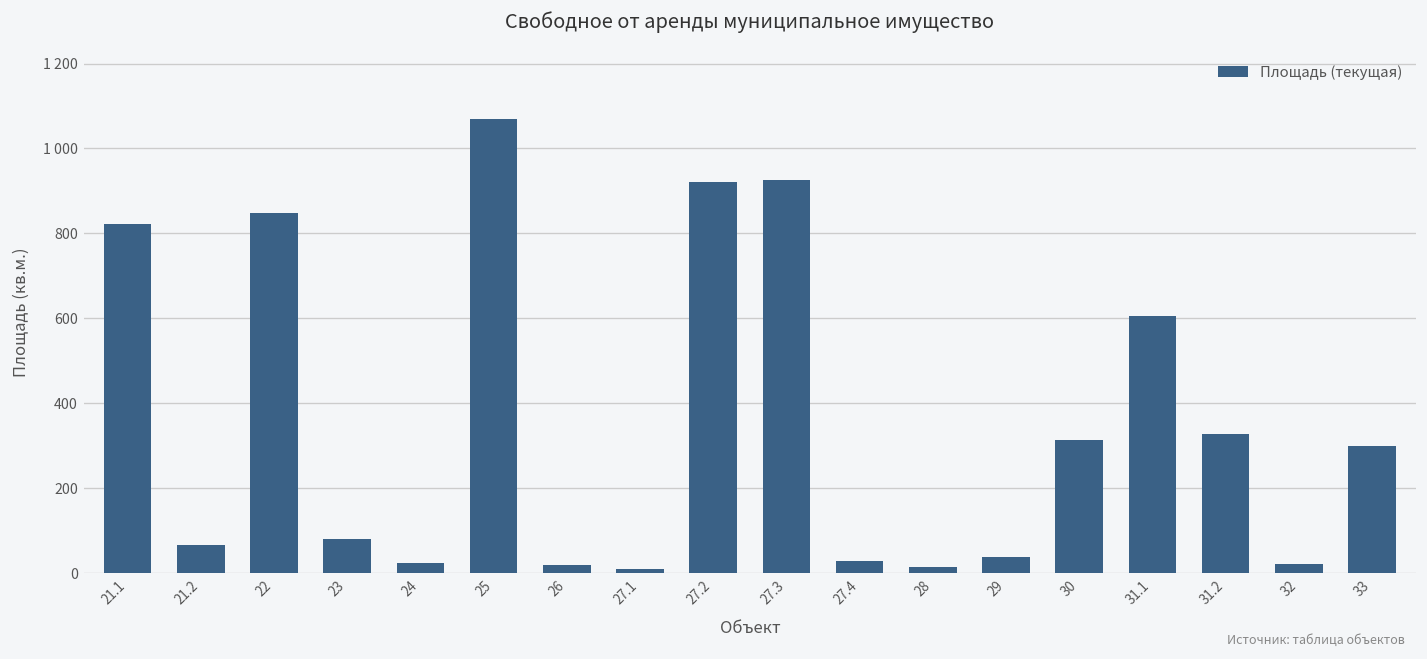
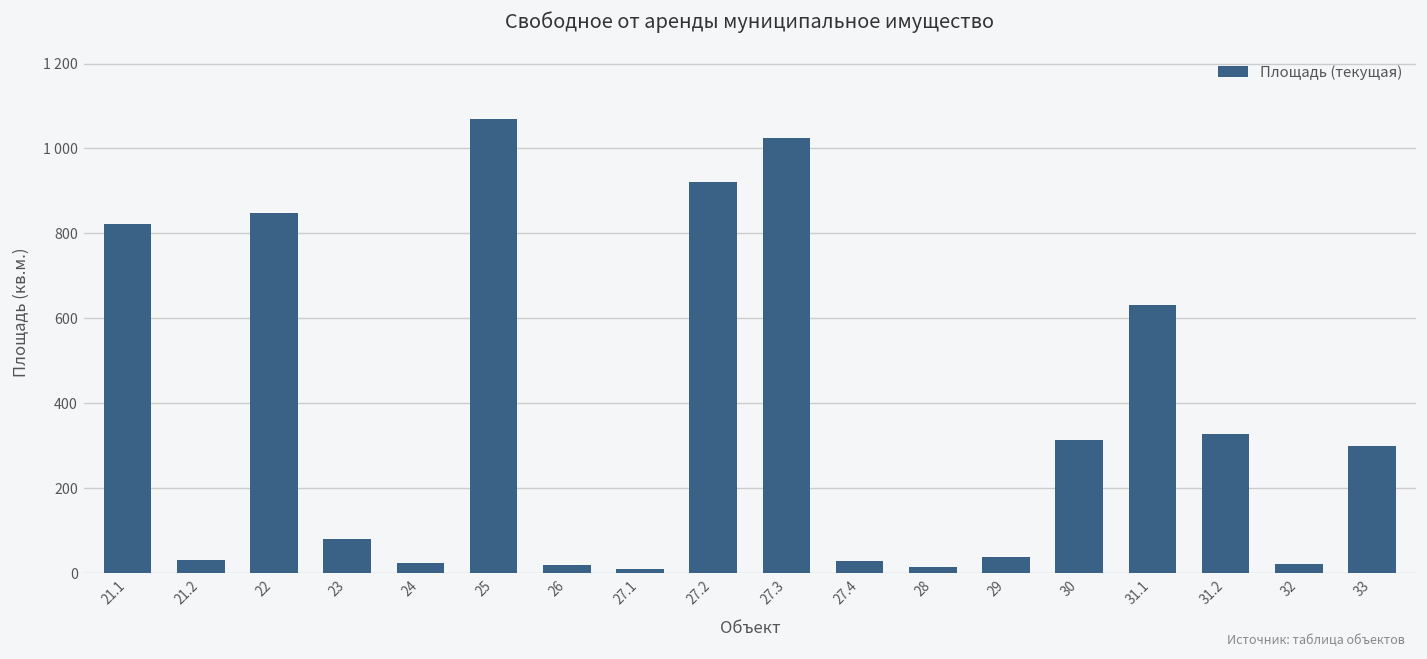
  {
    "21.1": 820,
-   "21.2": 60,
+   "21.2": 30,
    "22": 850,
    "23": 80,
    "24": 20,
    "25": 1070,
    "26": 20,
    "27.1": 10,
    "27.2": 920,
-   "27.3": 930,
+   "27.3": 1020,
    "27.4": 30,
    "28": 10,
    "29": 40,
    "30": 310,
-   "31.1": 610,
+   "31.1": 630,
    "31.2": 330,
    "32": 20,
    "33": 300
  }
